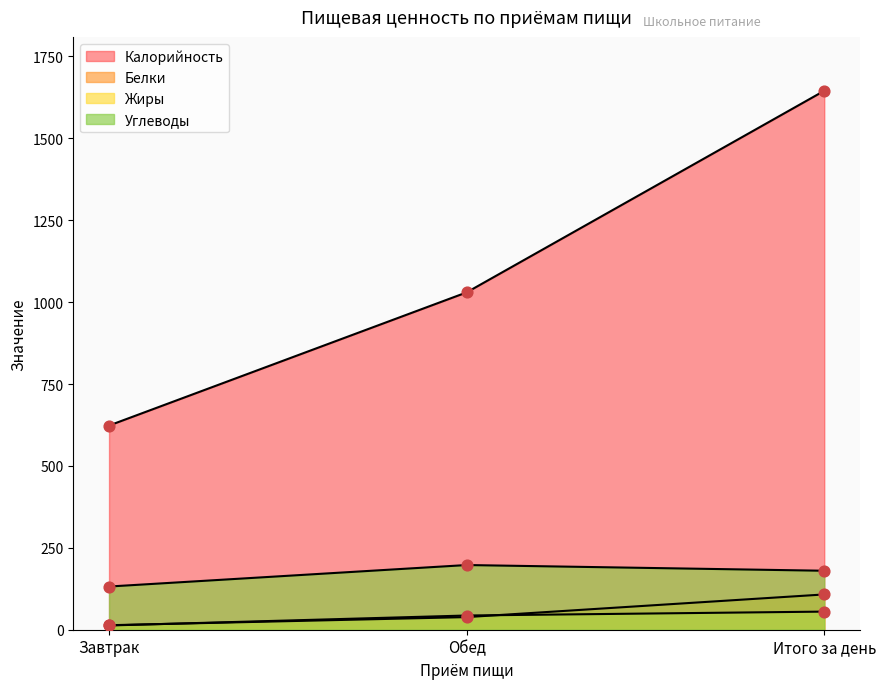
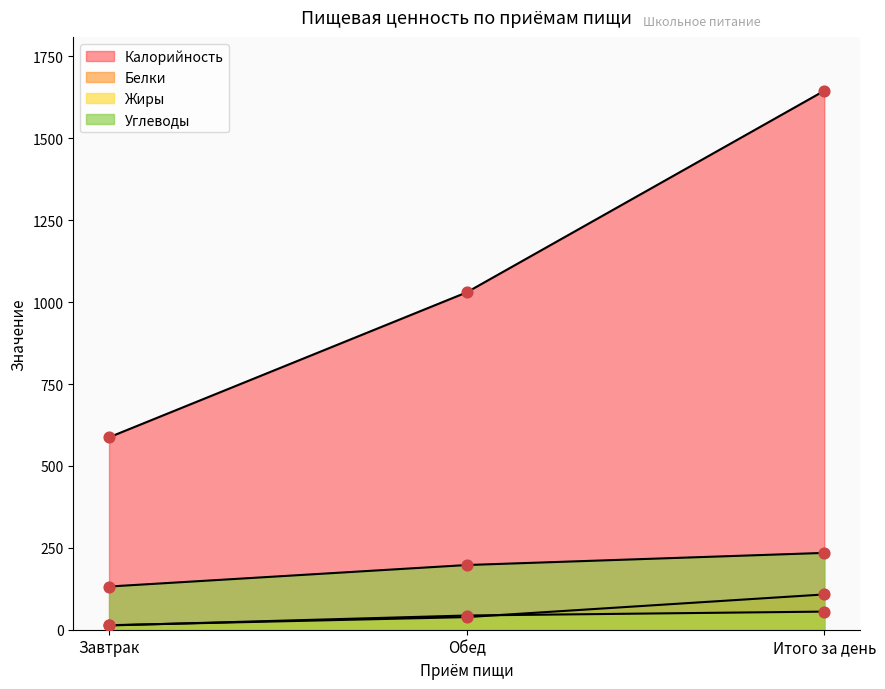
  {
    "Калорийность": {
-     "Завтрак": 620,
+     "Завтрак": 590,
      "Обед": 1030,
      "Итого за день": 1650
    },
    "Белки": {
      "Итого за день": 110
    },
    "Жиры": {
      "Итого за день": 60
    },
    "Углеводы": {
      "Завтрак": 130,
      "Обед": 200,
-     "Итого за день": 180
+     "Итого за день": 230
    }
  }
